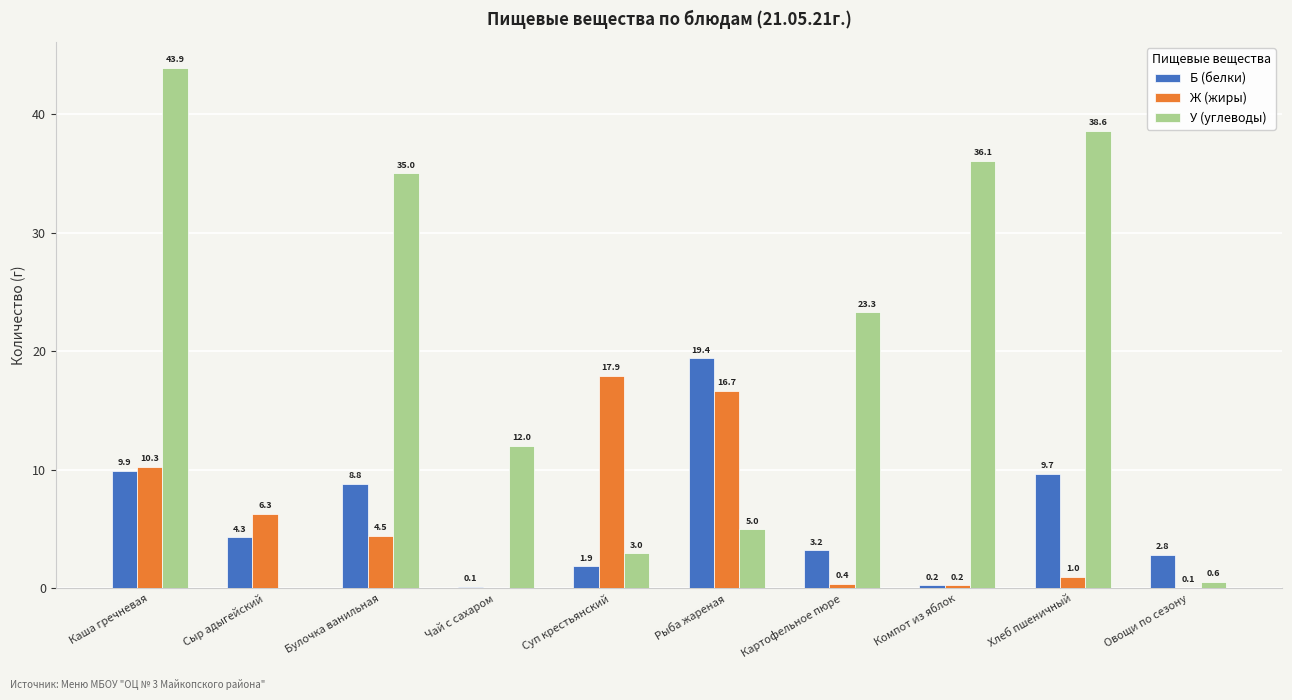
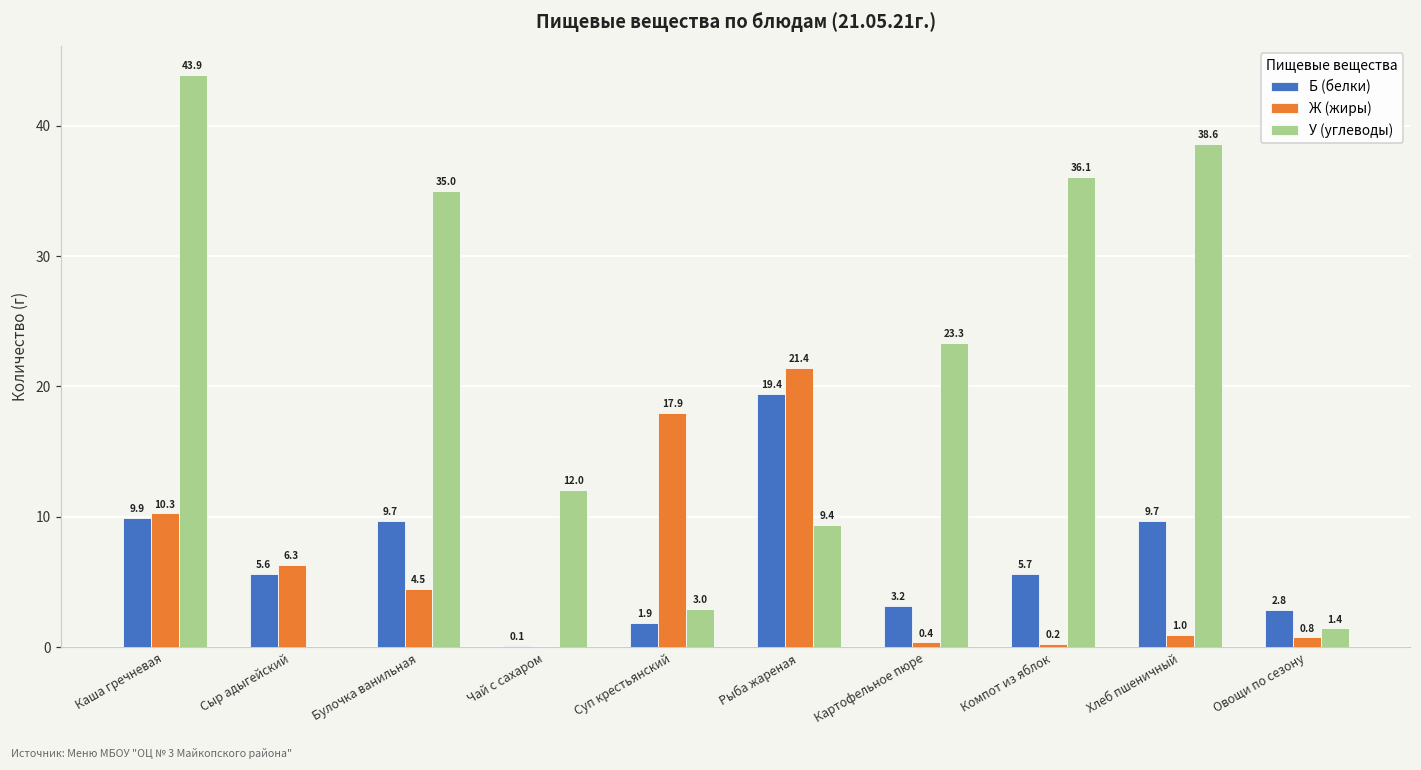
  {
    "Б (белки)": {
      "Каша гречневая": 9.9,
-     "Сыр адыгейский": 4.3,
-     "Булочка ванильная": 8.8,
+     "Сыр адыгейский": 5.6,
+     "Булочка ванильная": 9.7,
      "Чай с сахаром": 0.1,
      "Суп крестьянский": 1.9,
      "Рыба жареная": 19.4,
      "Картофельное пюре": 3.2,
-     "Компот из яблок": 0.2,
+     "Компот из яблок": 5.7,
      "Хлеб пшеничный": 9.7,
      "Овощи по сезону": 2.8
    },
    "Ж (жиры)": {
      "Каша гречневая": 10.3,
      "Сыр адыгейский": 6.3,
      "Булочка ванильная": 4.5,
      "Суп крестьянский": 17.9,
-     "Рыба жареная": 16.7,
+     "Рыба жареная": 21.4,
      "Картофельное пюре": 0.4,
      "Компот из яблок": 0.2,
      "Хлеб пшеничный": 1.0,
-     "Овощи по сезону": 0.1
+     "Овощи по сезону": 0.8
    },
    "У (углеводы)": {
      "Каша гречневая": 43.9,
      "Булочка ванильная": 35.0,
      "Чай с сахаром": 12.0,
      "Суп крестьянский": 3.0,
-     "Рыба жареная": 5.0,
+     "Рыба жареная": 9.4,
      "Картофельное пюре": 23.3,
      "Компот из яблок": 36.1,
      "Хлеб пшеничный": 38.6,
-     "Овощи по сезону": 0.6
+     "Овощи по сезону": 1.4
    }
  }
